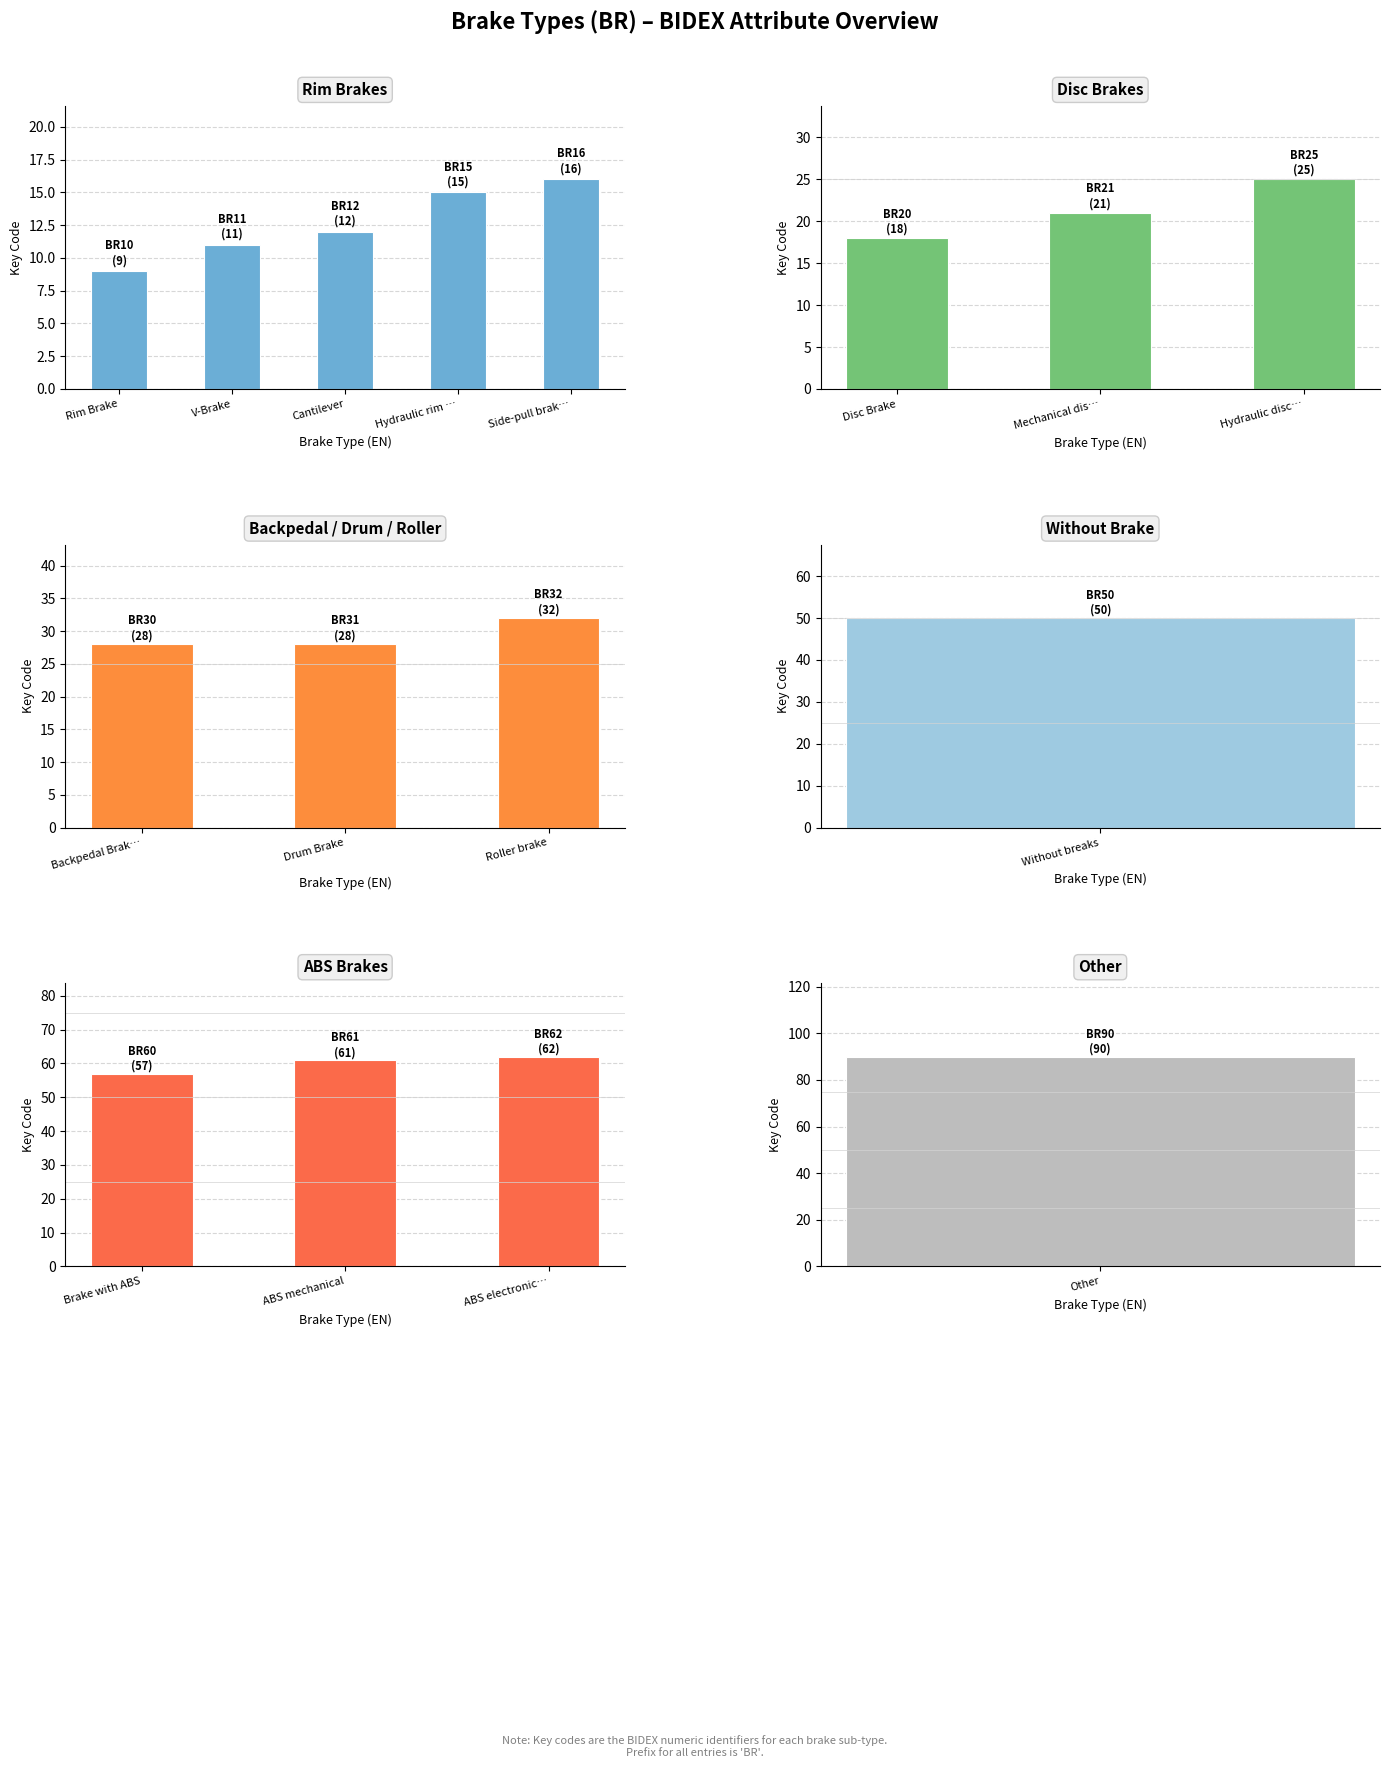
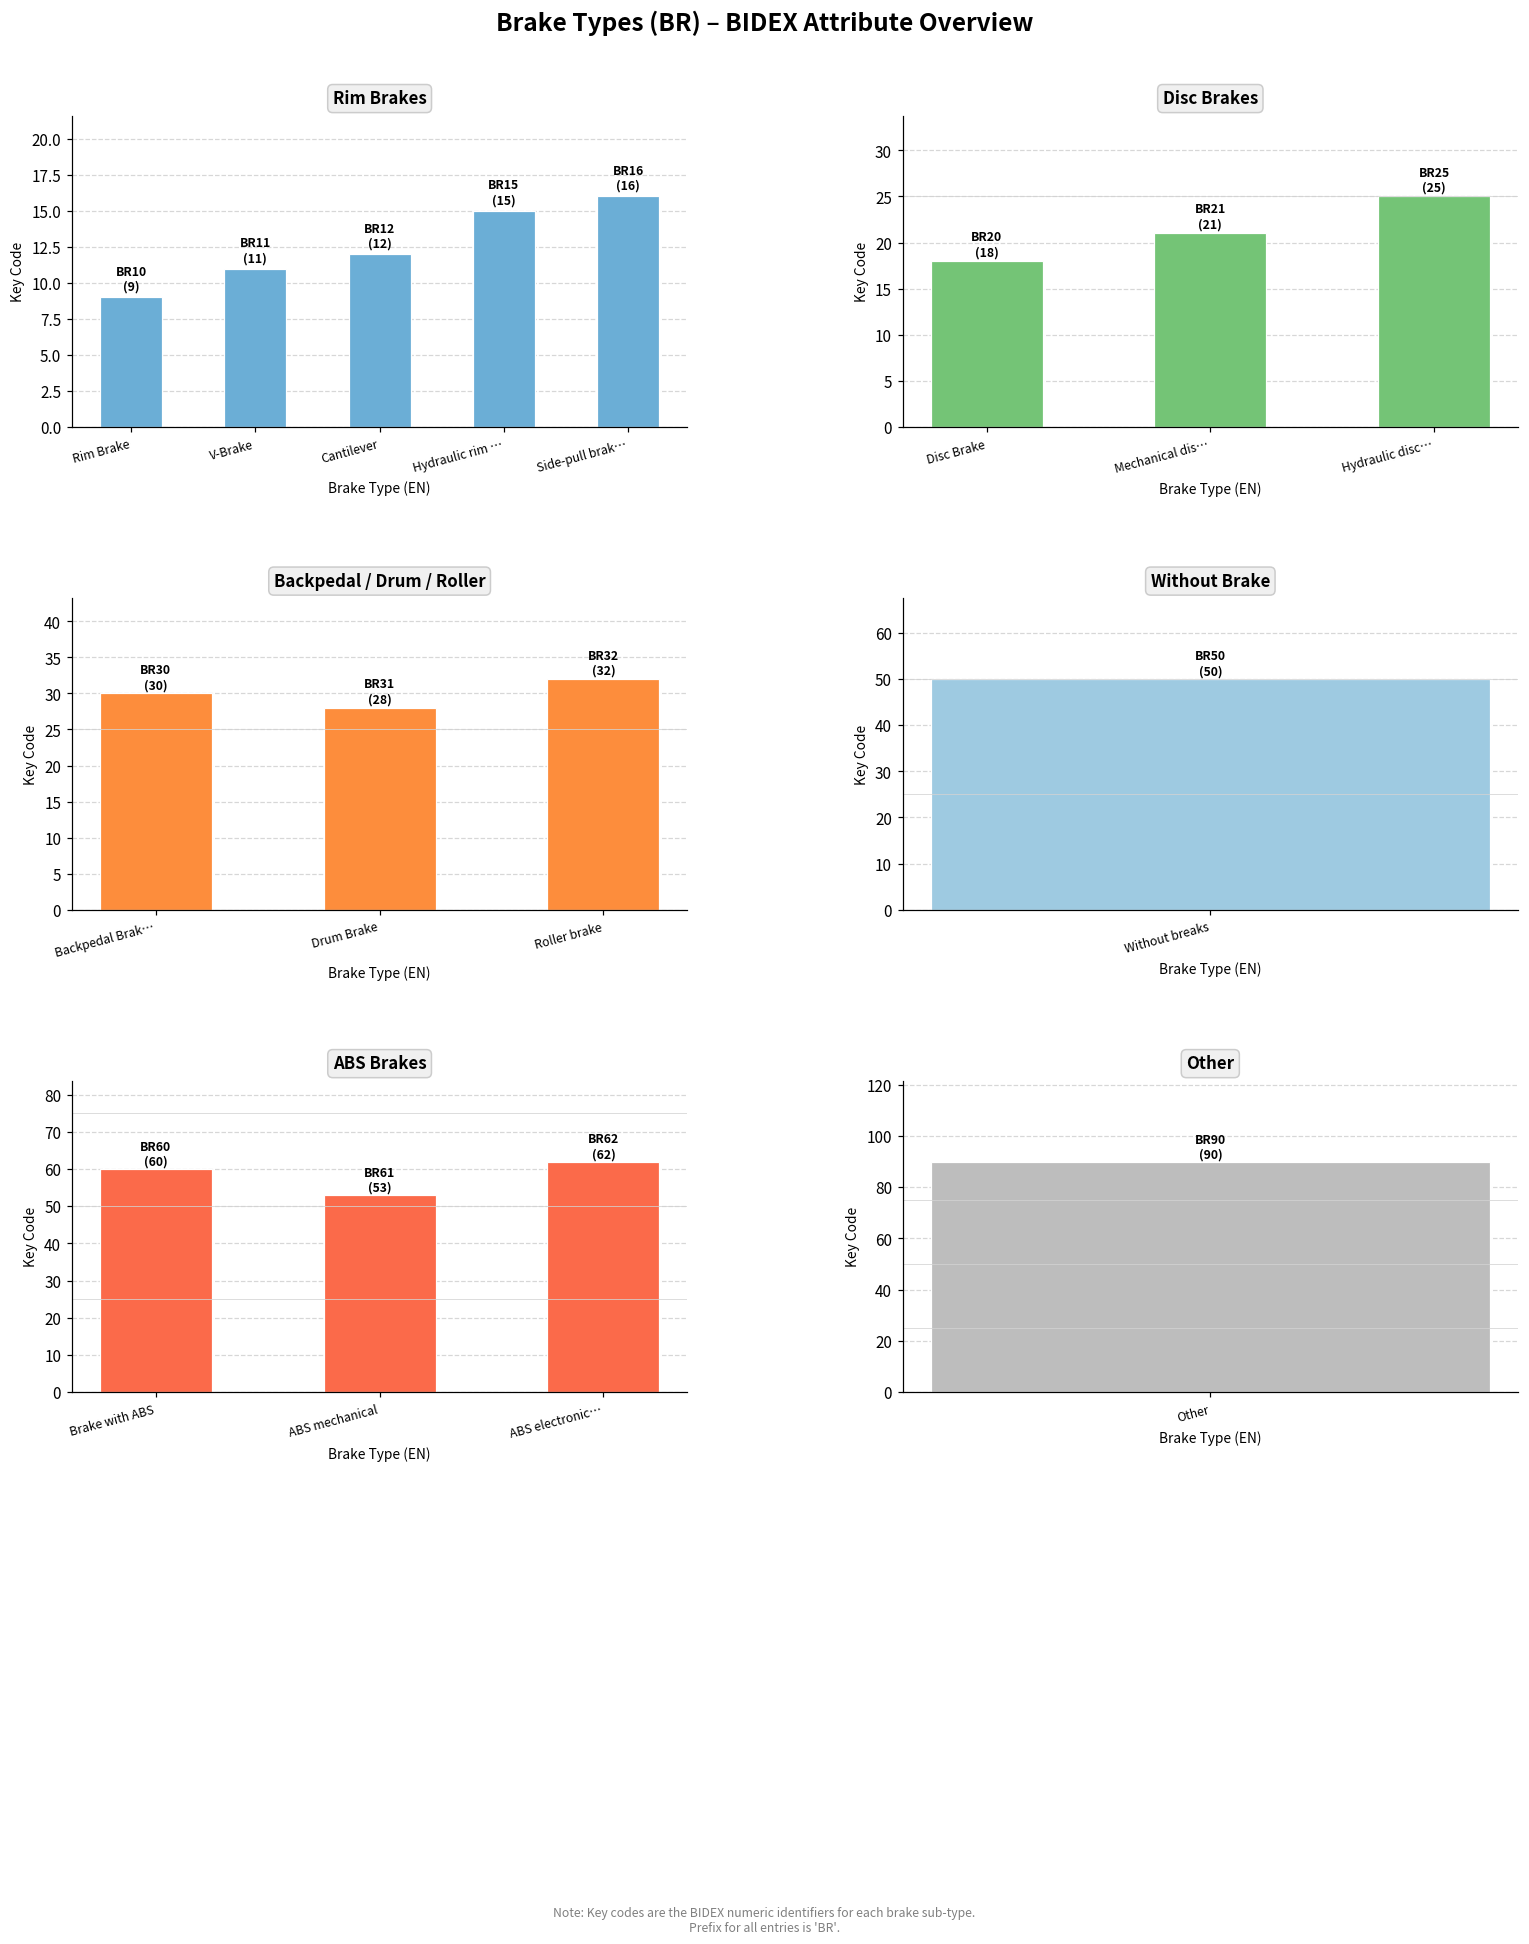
  {
    "Rim Brakes": {
      "Rim Brake": "(9)",
      "V-Brake": "(11)",
      "Cantilever": "(12)",
      "Hydraulic rim …": "(15)",
      "Side-pull brak…": "(16)"
    },
    "Disc Brakes": {
      "Disc Brake": "(18)",
      "Mechanical dis…": "(21)",
      "Hydraulic disc…": "(25)"
    },
    "Backpedal / Drum / Roller": {
-     "Backpedal Brak…": "(28)",
+     "Backpedal Brak…": "(30)",
      "Drum Brake": "(28)",
      "Roller brake": "(32)"
    },
    "Without Brake": {
      "Without breaks": "(50)"
    },
    "ABS Brakes": {
-     "Brake with ABS": "(57)",
-     "ABS mechanical": "(61)",
+     "Brake with ABS": "(60)",
+     "ABS mechanical": "(53)",
      "ABS electronic…": "(62)"
    },
    "Other": {
      "Other": "(90)"
    }
  }
